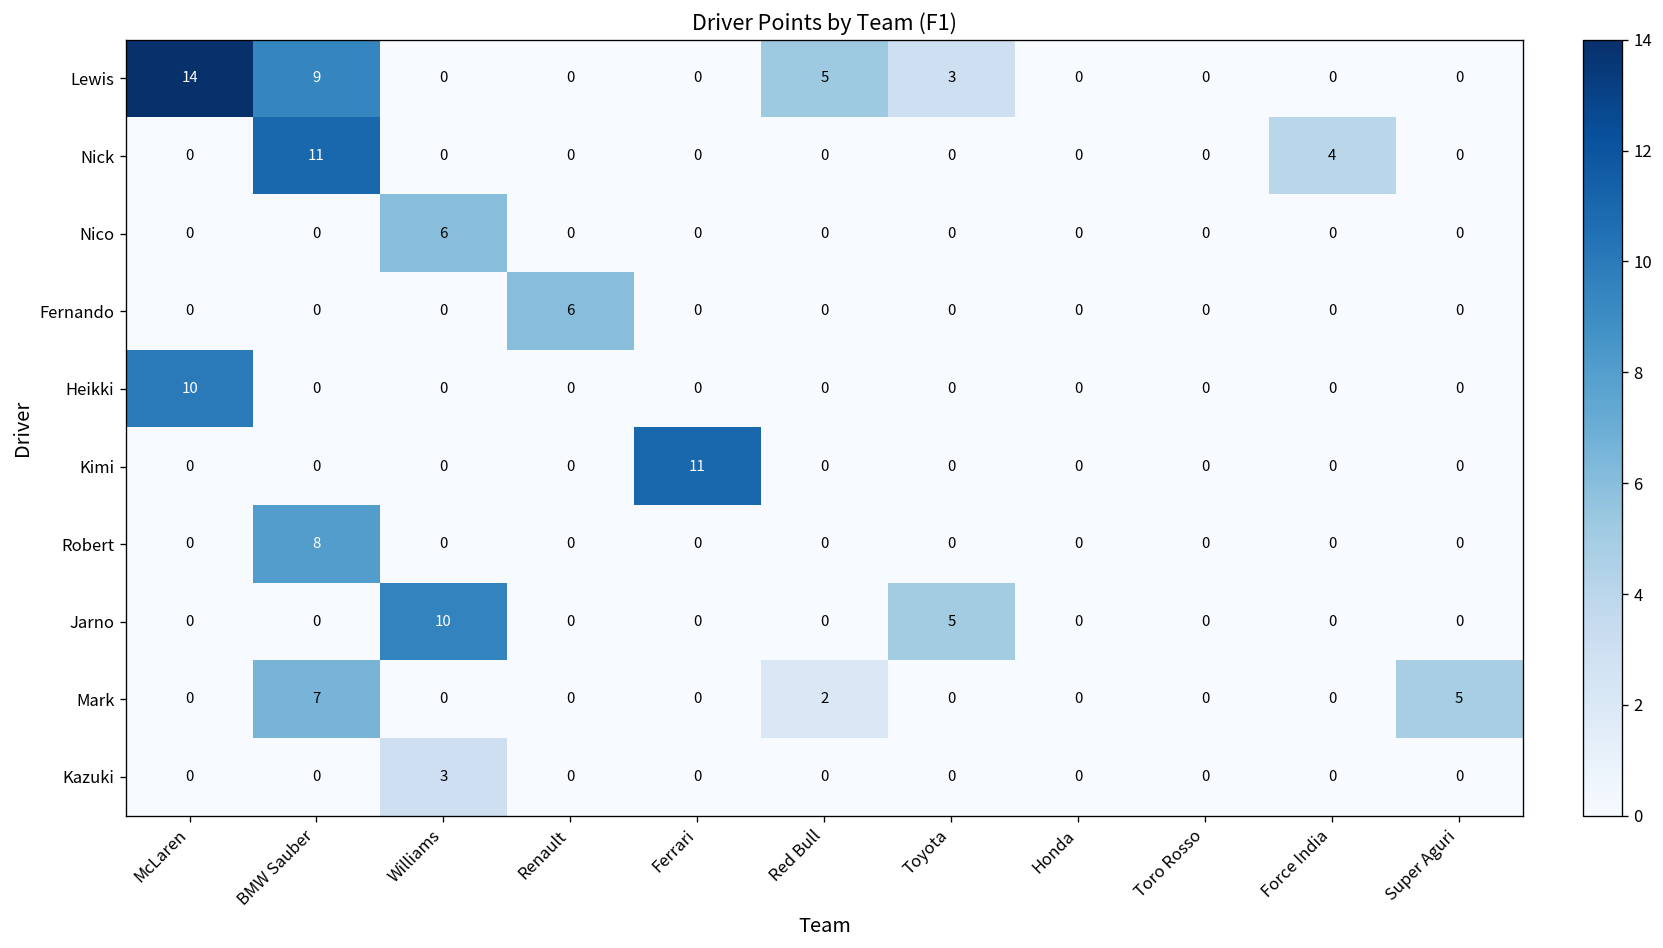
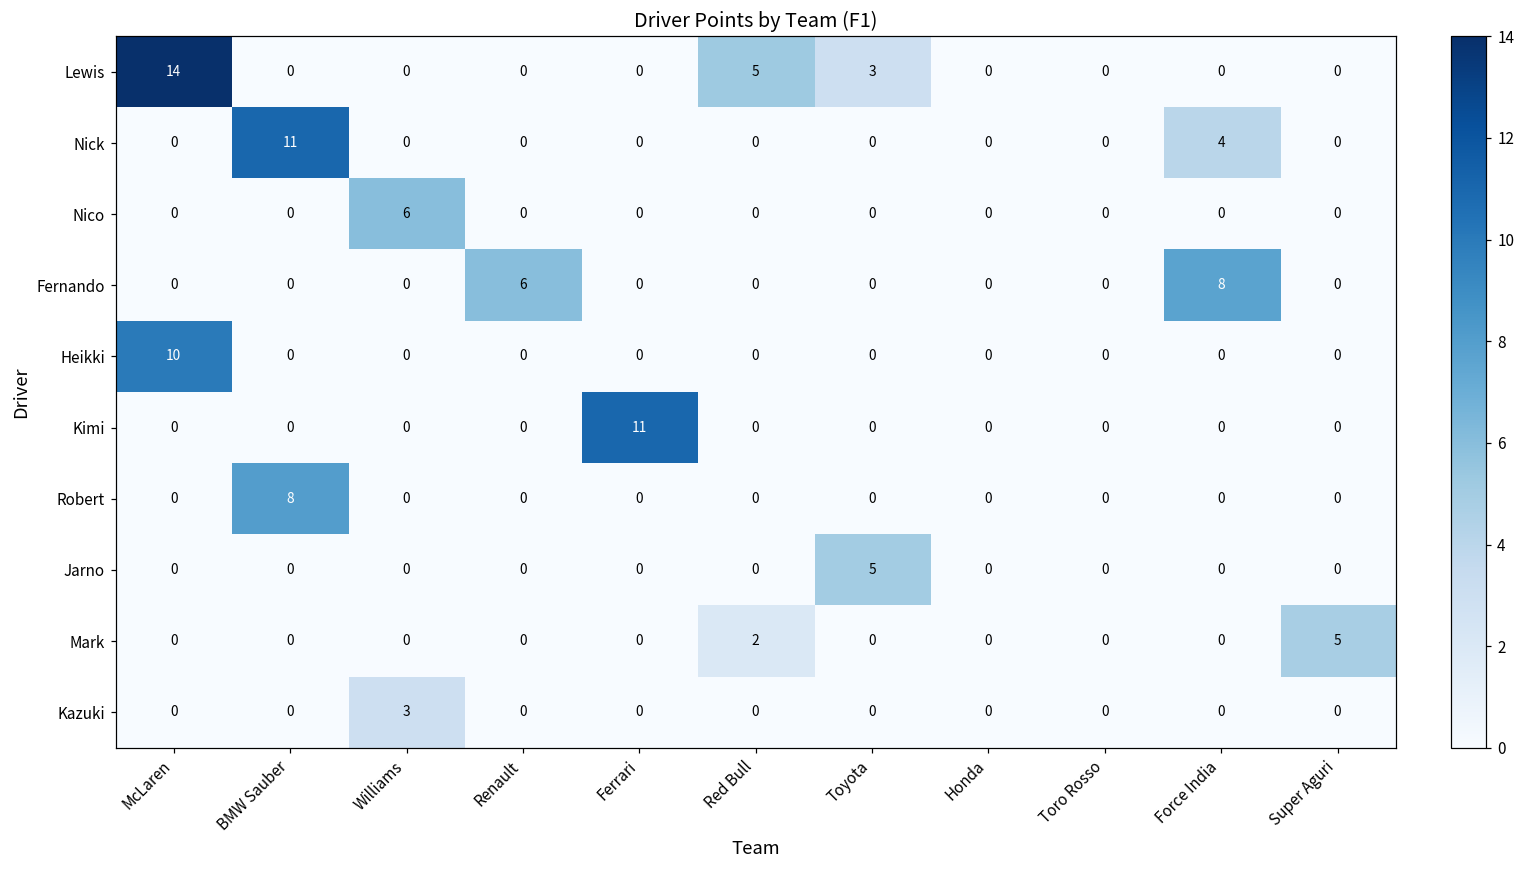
  {
    "Lewis": {
      "McLaren": 14,
-     "BMW Sauber": 9,
+     "BMW Sauber": 0,
      "Williams": 0,
      "Renault": 0,
      "Ferrari": 0,
      "Red Bull": 5,
      "Toyota": 3,
      "Honda": 0,
      "Toro Rosso": 0,
      "Force India": 0,
      "Super Aguri": 0
    },
    "Nick": {
      "McLaren": 0,
      "BMW Sauber": 11,
      "Williams": 0,
      "Renault": 0,
      "Ferrari": 0,
      "Red Bull": 0,
      "Toyota": 0,
      "Honda": 0,
      "Toro Rosso": 0,
      "Force India": 4,
      "Super Aguri": 0
    },
    "Nico": {
      "McLaren": 0,
      "BMW Sauber": 0,
      "Williams": 6,
      "Renault": 0,
      "Ferrari": 0,
      "Red Bull": 0,
      "Toyota": 0,
      "Honda": 0,
      "Toro Rosso": 0,
      "Force India": 0,
      "Super Aguri": 0
    },
    "Fernando": {
      "McLaren": 0,
      "BMW Sauber": 0,
      "Williams": 0,
      "Renault": 6,
      "Ferrari": 0,
      "Red Bull": 0,
      "Toyota": 0,
      "Honda": 0,
      "Toro Rosso": 0,
-     "Force India": 0,
+     "Force India": 8,
      "Super Aguri": 0
    },
    "Heikki": {
      "McLaren": 10,
      "BMW Sauber": 0,
      "Williams": 0,
      "Renault": 0,
      "Ferrari": 0,
      "Red Bull": 0,
      "Toyota": 0,
      "Honda": 0,
      "Toro Rosso": 0,
      "Force India": 0,
      "Super Aguri": 0
    },
    "Kimi": {
      "McLaren": 0,
      "BMW Sauber": 0,
      "Williams": 0,
      "Renault": 0,
      "Ferrari": 11,
      "Red Bull": 0,
      "Toyota": 0,
      "Honda": 0,
      "Toro Rosso": 0,
      "Force India": 0,
      "Super Aguri": 0
    },
    "Robert": {
      "McLaren": 0,
      "BMW Sauber": 8,
      "Williams": 0,
      "Renault": 0,
      "Ferrari": 0,
      "Red Bull": 0,
      "Toyota": 0,
      "Honda": 0,
      "Toro Rosso": 0,
      "Force India": 0,
      "Super Aguri": 0
    },
    "Jarno": {
      "McLaren": 0,
      "BMW Sauber": 0,
-     "Williams": 10,
+     "Williams": 0,
      "Renault": 0,
      "Ferrari": 0,
      "Red Bull": 0,
      "Toyota": 5,
      "Honda": 0,
      "Toro Rosso": 0,
      "Force India": 0,
      "Super Aguri": 0
    },
    "Mark": {
      "McLaren": 0,
-     "BMW Sauber": 7,
+     "BMW Sauber": 0,
      "Williams": 0,
      "Renault": 0,
      "Ferrari": 0,
      "Red Bull": 2,
      "Toyota": 0,
      "Honda": 0,
      "Toro Rosso": 0,
      "Force India": 0,
      "Super Aguri": 5
    },
    "Kazuki": {
      "McLaren": 0,
      "BMW Sauber": 0,
      "Williams": 3,
      "Renault": 0,
      "Ferrari": 0,
      "Red Bull": 0,
      "Toyota": 0,
      "Honda": 0,
      "Toro Rosso": 0,
      "Force India": 0,
      "Super Aguri": 0
    }
  }
